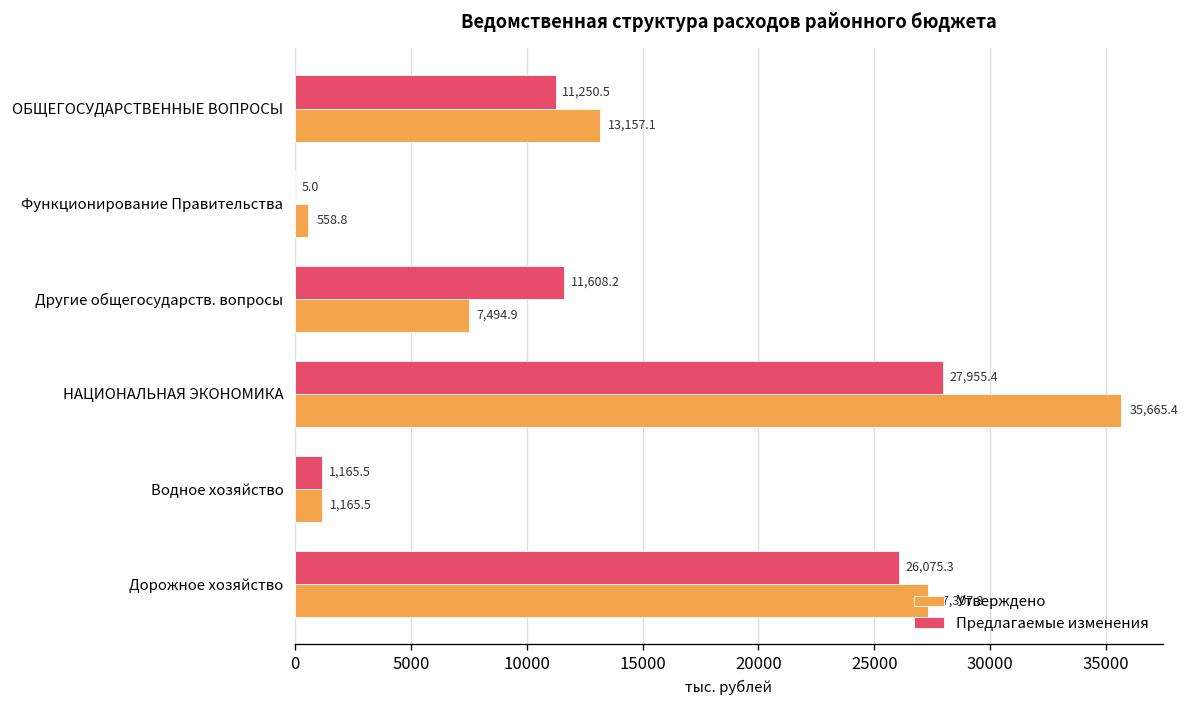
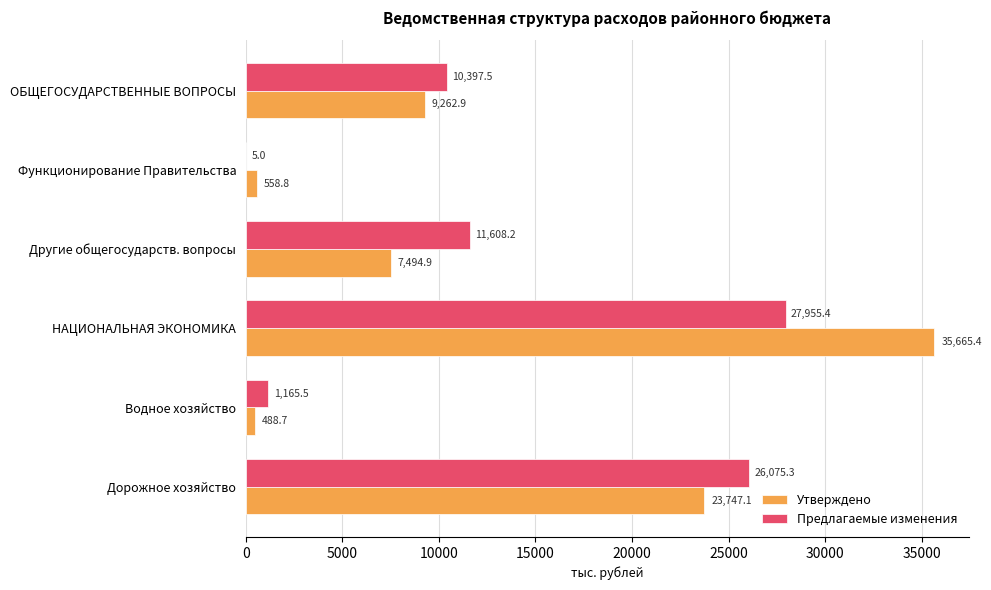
  {
    "Утверждено": {
-     "ОБЩЕГОСУДАРСТВЕННЫЕ ВОПРОСЫ": "13,157.1",
+     "ОБЩЕГОСУДАРСТВЕННЫЕ ВОПРОСЫ": "9,262.9",
      "Функционирование Правительства": "558.8",
      "Другие общегосударств. вопросы": "7,494.9",
      "НАЦИОНАЛЬНАЯ ЭКОНОМИКА": "35,665.4",
-     "Водное хозяйство": "1,165.5",
-     "Дорожное хозяйство": "27,307.3"
+     "Водное хозяйство": "488.7",
+     "Дорожное хозяйство": "23,747.1"
    },
    "Предлагаемые изменения": {
-     "ОБЩЕГОСУДАРСТВЕННЫЕ ВОПРОСЫ": "11,250.5",
+     "ОБЩЕГОСУДАРСТВЕННЫЕ ВОПРОСЫ": "10,397.5",
      "Функционирование Правительства": "5.0",
      "Другие общегосударств. вопросы": "11,608.2",
      "НАЦИОНАЛЬНАЯ ЭКОНОМИКА": "27,955.4",
      "Водное хозяйство": "1,165.5",
      "Дорожное хозяйство": "26,075.3"
    }
  }
